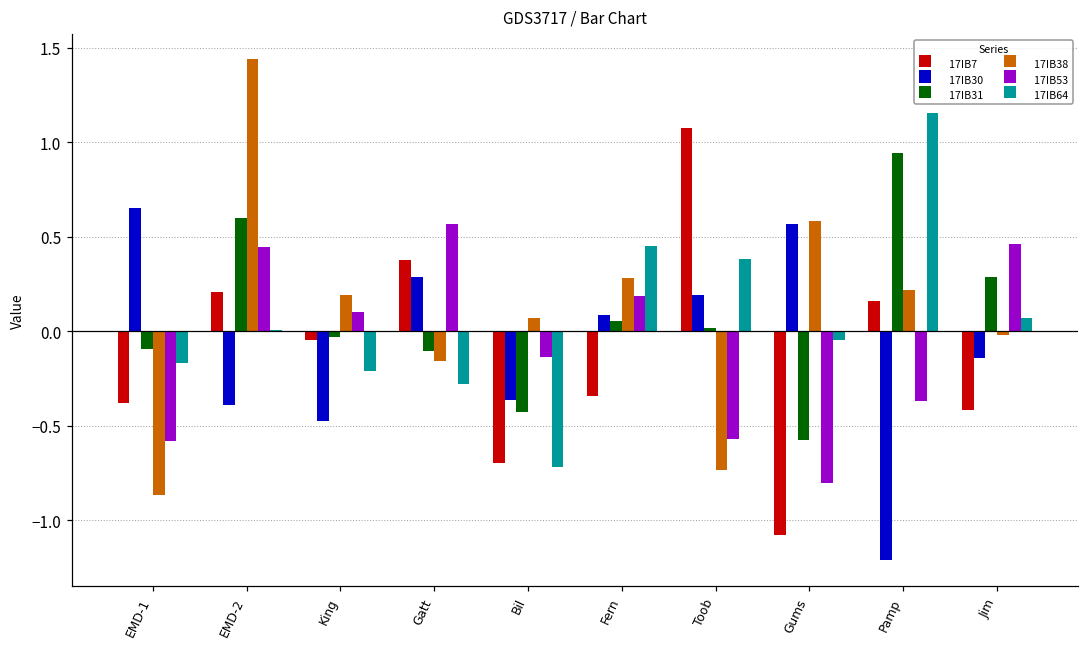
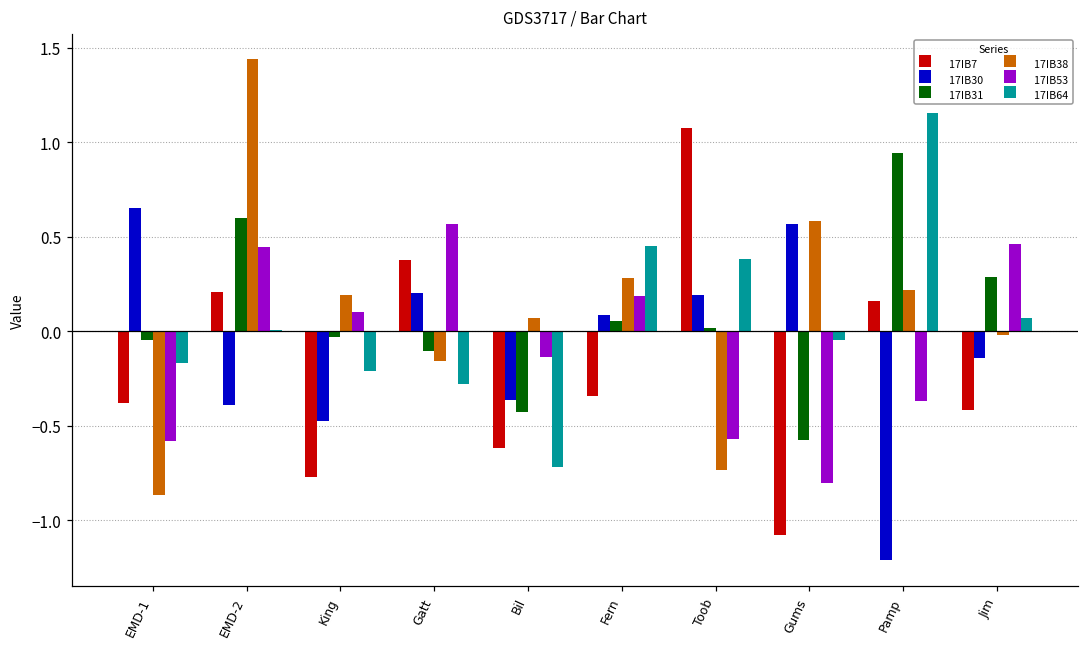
  {
    "17IB7": {
      "EMD-1": -0.38,
      "EMD-2": 0.21,
-     "King": -0.04,
+     "King": -0.77,
      "Gatt": 0.38,
-     "Bil": -0.70,
+     "Bil": -0.62,
      "Fern": -0.34,
      "Toob": 1.08,
      "Gums": -1.08,
      "Pamp": 0.16,
      "Jim": -0.42
    },
    "17IB30": {
      "EMD-1": 0.65,
      "EMD-2": -0.39,
      "King": -0.47,
-     "Gatt": 0.29,
+     "Gatt": 0.20,
      "Bil": -0.36,
      "Fern": 0.09,
      "Toob": 0.19,
      "Gums": 0.57,
      "Pamp": -1.21,
      "Jim": -0.14
    },
    "17IB31": {
-     "EMD-1": -0.09,
+     "EMD-1": -0.05,
      "EMD-2": 0.60,
      "King": -0.03,
      "Gatt": -0.10,
      "Bil": -0.43,
      "Fern": 0.06,
      "Toob": 0.02,
      "Gums": -0.58,
      "Pamp": 0.94,
      "Jim": 0.29
    },
    "17IB38": {
      "EMD-1": -0.86,
      "EMD-2": 1.44,
      "King": 0.19,
      "Gatt": -0.16,
      "Bil": 0.07,
      "Fern": 0.28,
      "Toob": -0.73,
      "Gums": 0.59,
      "Pamp": 0.22,
      "Jim": -0.02
    },
    "17IB53": {
      "EMD-1": -0.58,
      "EMD-2": 0.45,
      "King": 0.10,
      "Gatt": 0.57,
      "Bil": -0.14,
      "Fern": 0.19,
      "Toob": -0.57,
      "Gums": -0.80,
      "Pamp": -0.37,
      "Jim": 0.46
    },
    "17IB64": {
      "EMD-1": -0.17,
      "King": -0.21,
      "Gatt": -0.28,
      "Bil": -0.72,
      "Fern": 0.45,
      "Toob": 0.38,
      "Gums": -0.04,
      "Pamp": 1.16,
      "Jim": 0.07
    }
  }
